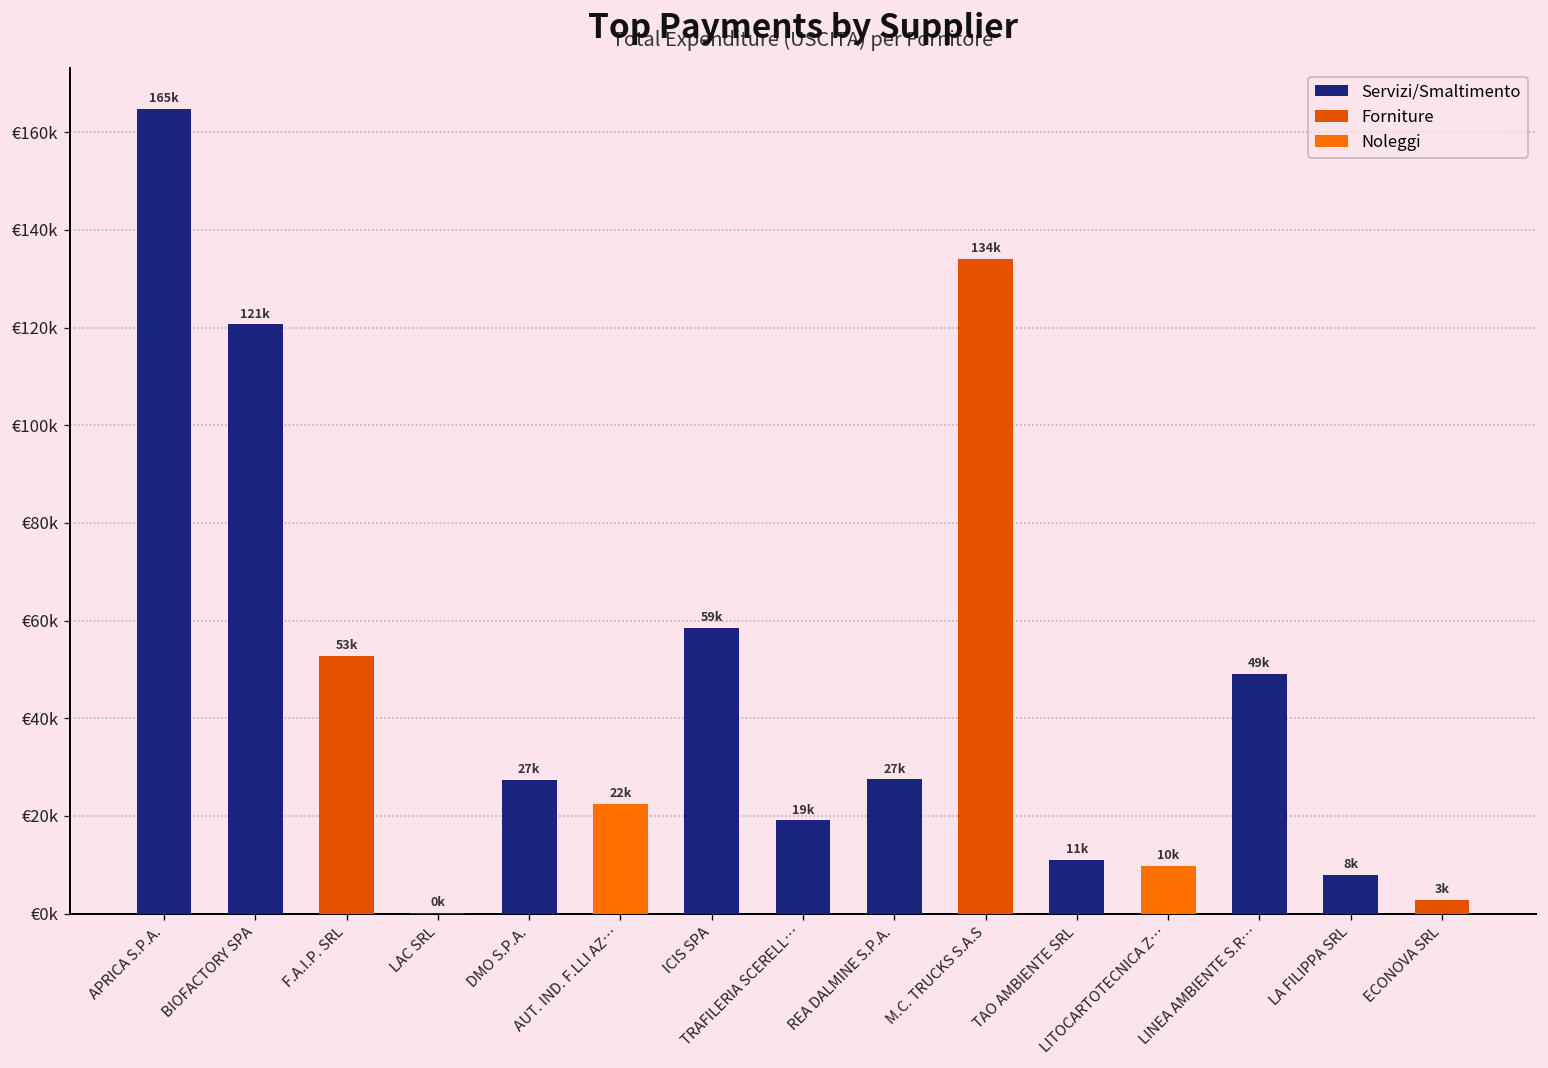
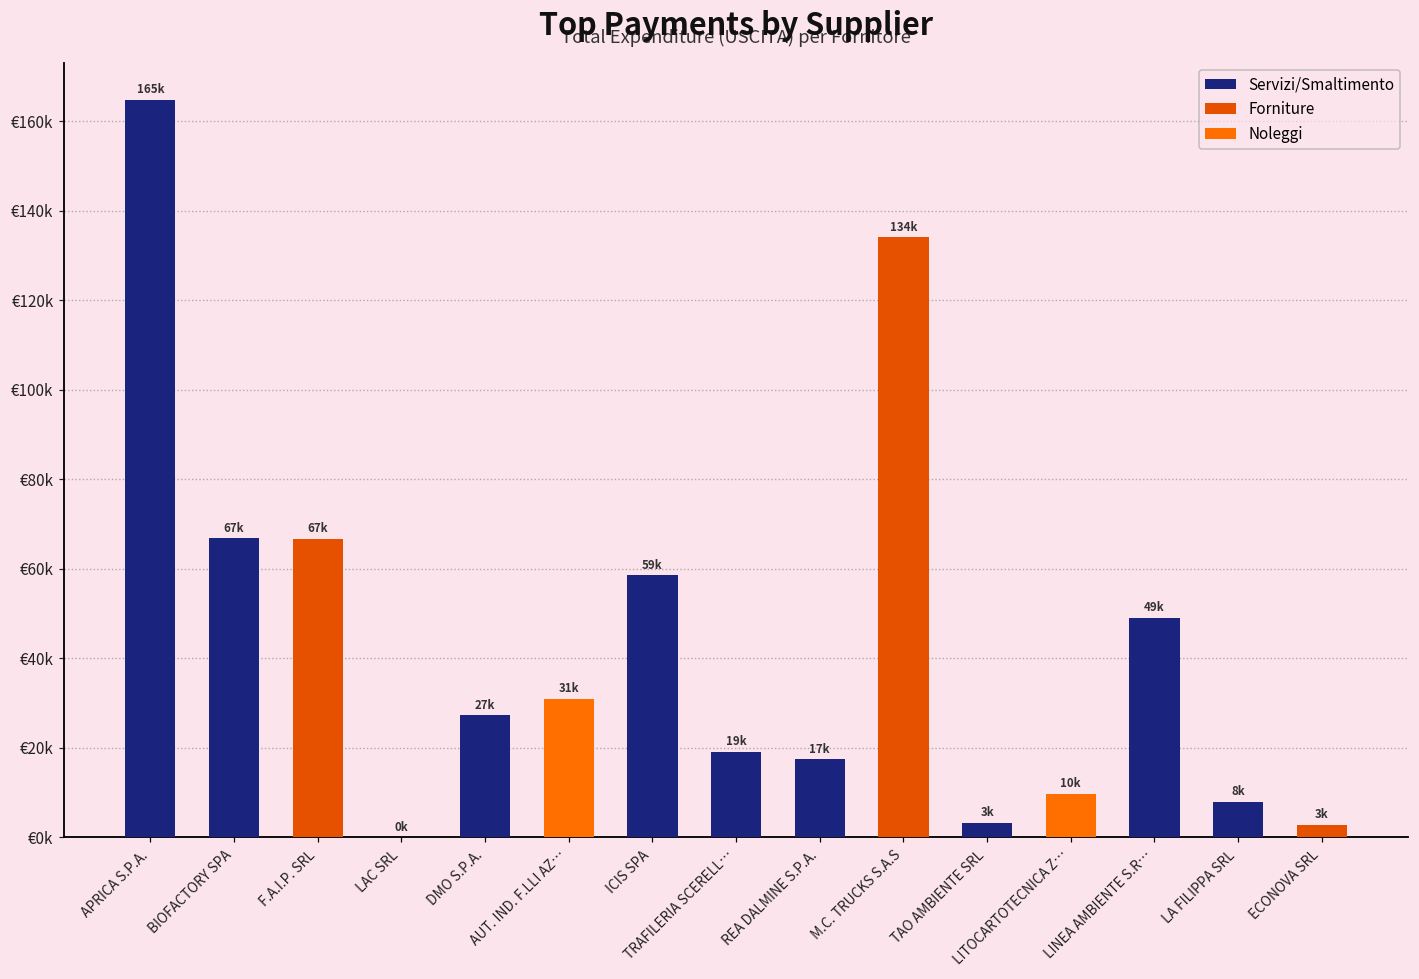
  {
    "APRICA S.P.A.": "165k",
-   "BIOFACTORY SPA": "121k",
-   "F.A.I.P. SRL": "53k",
+   "BIOFACTORY SPA": "67k",
+   "F.A.I.P. SRL": "67k",
    "DMO S.P.A.": "27k",
-   "AUT. IND. F.LLI AZ…": "22k",
+   "AUT. IND. F.LLI AZ…": "31k",
    "ICIS SPA": "59k",
    "TRAFILERIA SCERELL…": "19k",
-   "REA DALMINE S.P.A.": "27k",
+   "REA DALMINE S.P.A.": "17k",
    "M.C. TRUCKS S.A.S": "134k",
-   "TAO AMBIENTE SRL": "11k",
+   "TAO AMBIENTE SRL": "3k",
    "LITOCARTOTECNICA Z…": "10k",
    "LINEA AMBIENTE S.R…": "49k",
    "LA FILIPPA SRL": "8k",
    "ECONOVA SRL": "3k"
  }
